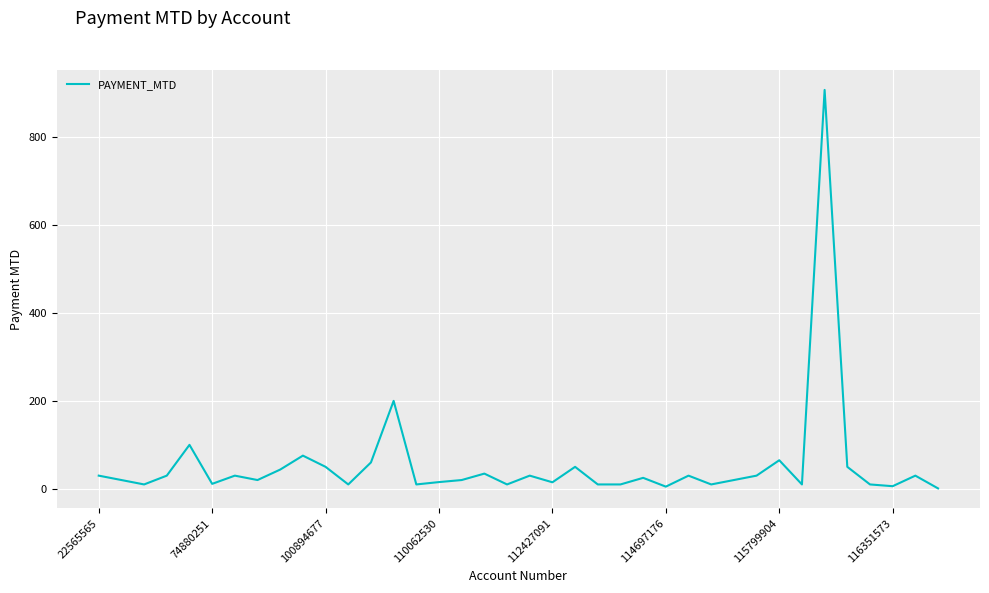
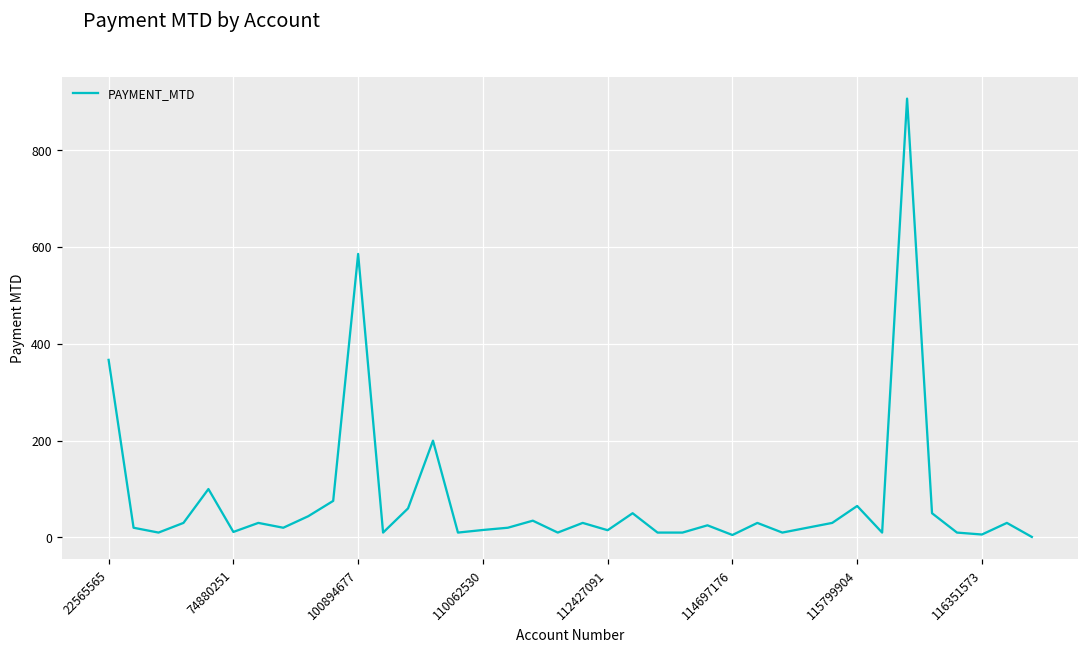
  {
-   "22565565": 30,
+   "22565565": 370,
    "74880251": 10,
-   "100894677": 50,
+   "100894677": 590,
    "110062530": 20,
    "112427091": 10,
    "114697176": 10,
    "115799904": 70,
    "116351573": 10
  }
